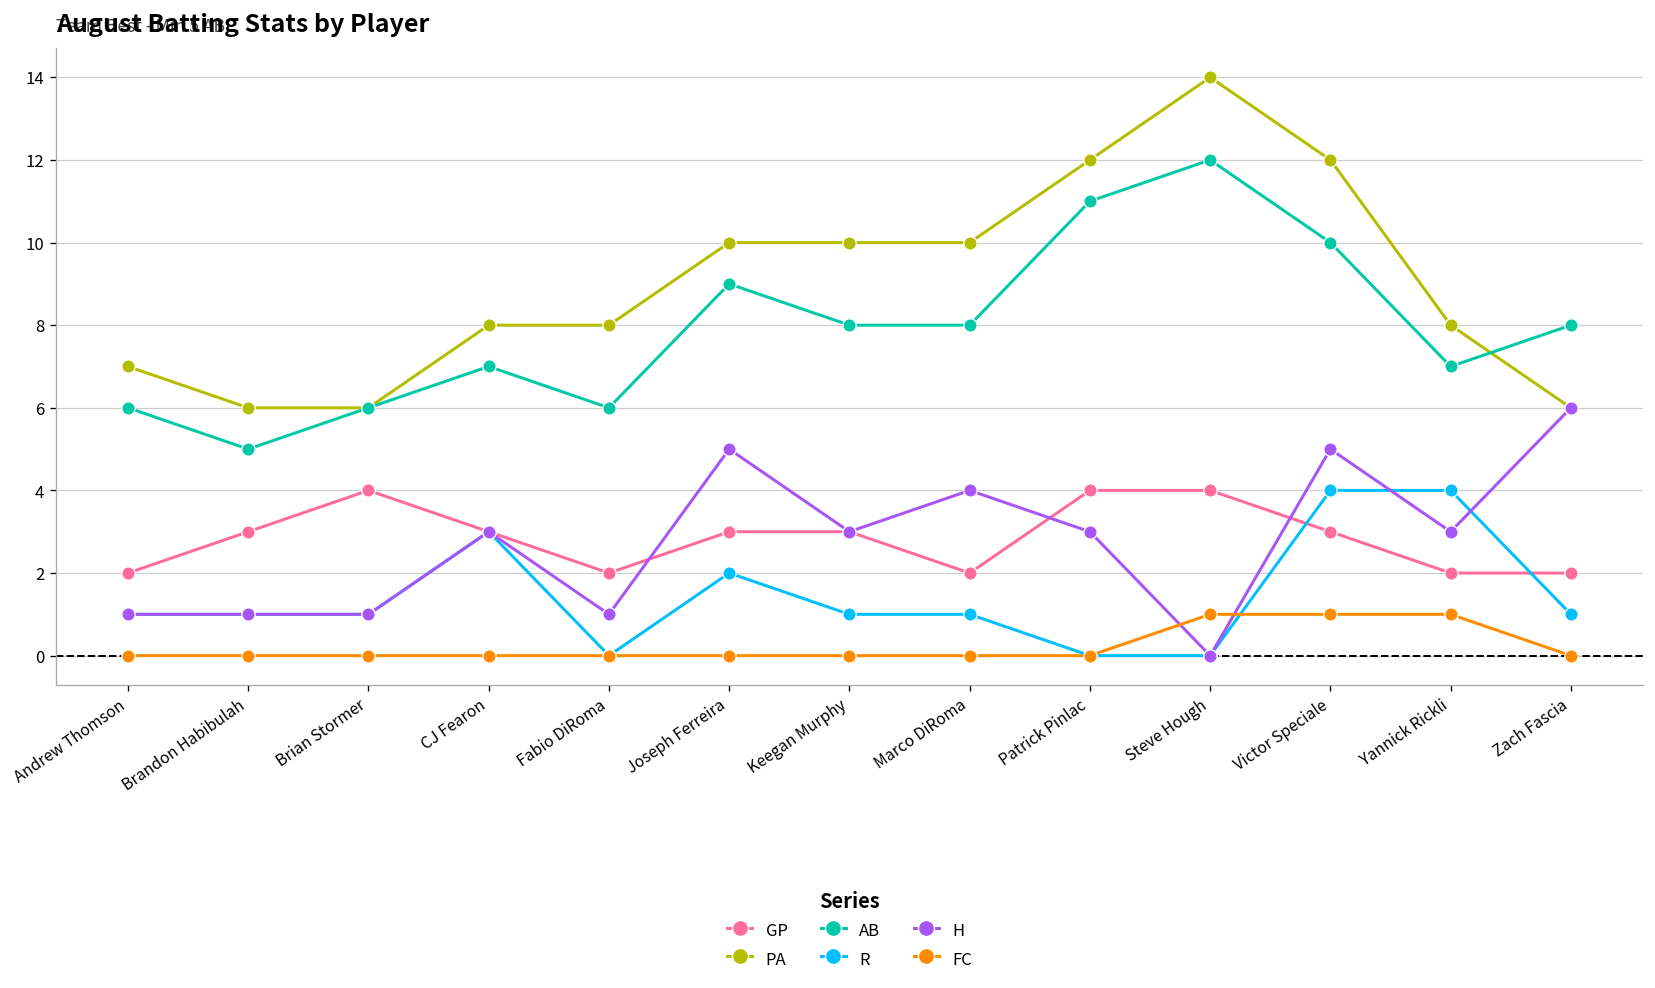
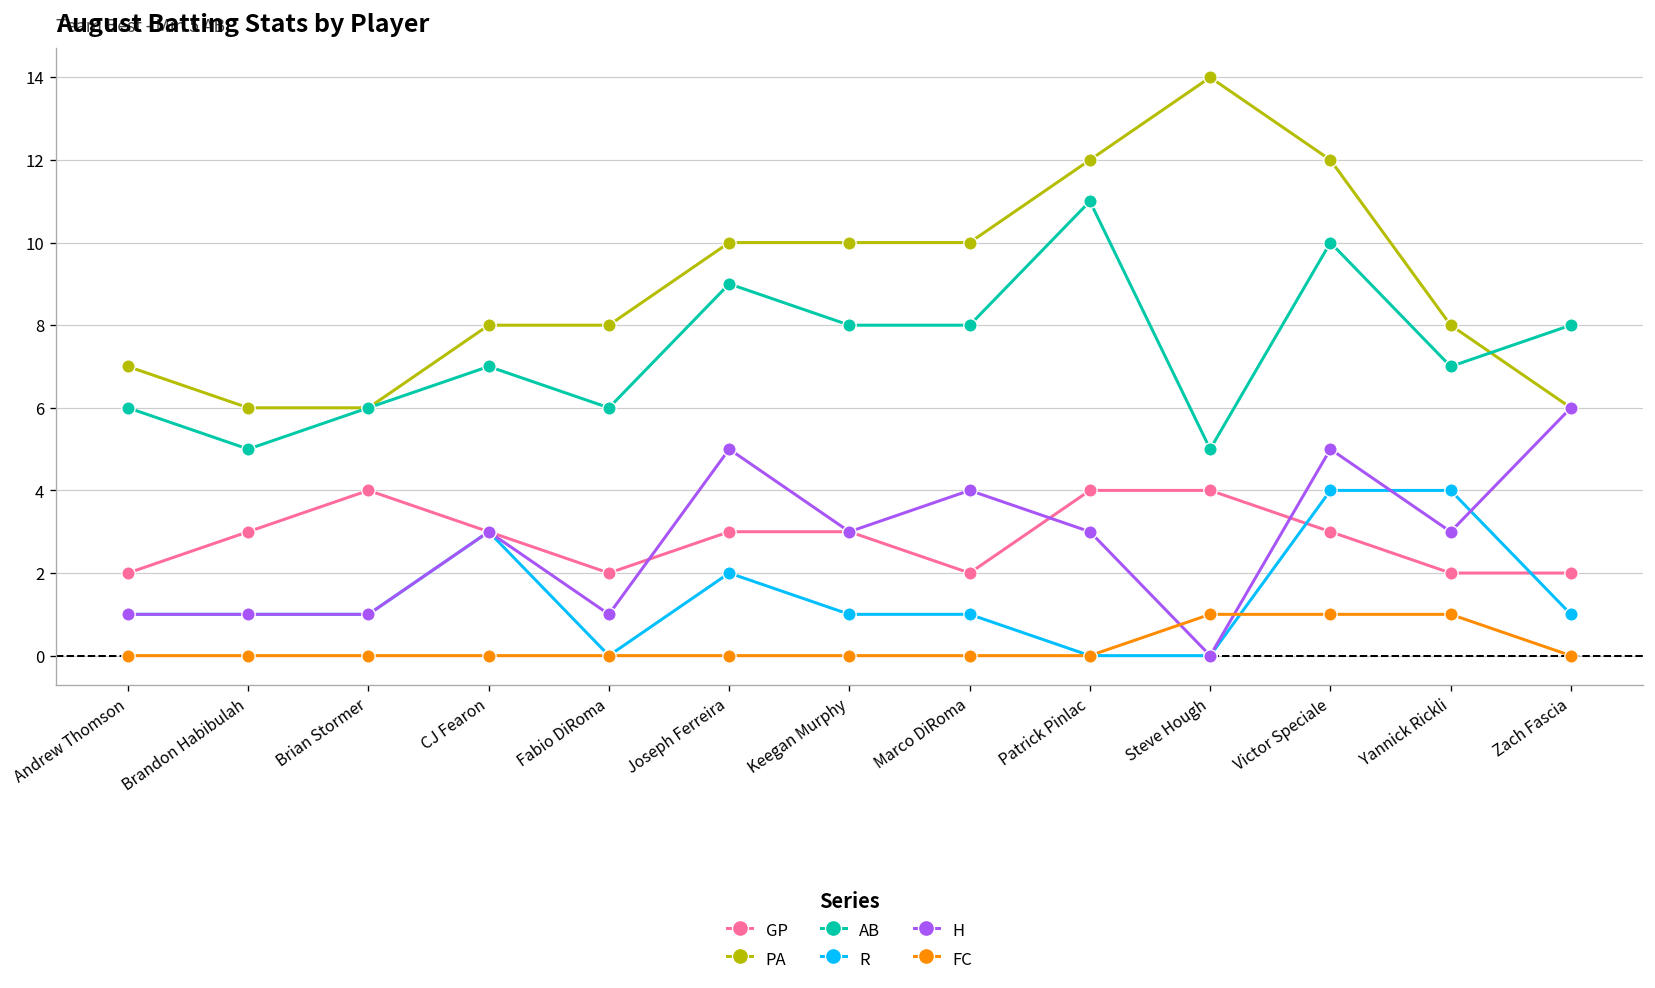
  {
    "GP": {
      "Andrew Thomson": 2,
      "Brandon Habibulah": 3,
      "Brian Stormer": 4,
      "Fabio DiRoma": 2,
      "Joseph Ferreira": 3,
      "Marco DiRoma": 2,
      "Patrick Pinlac": 4,
      "Steve Hough": 4,
      "Victor Speciale": 3,
      "Yannick Rickli": 2,
      "Zach Fascia": 2
    },
    "PA": {
      "Andrew Thomson": 7,
      "Brandon Habibulah": 6,
      "CJ Fearon": 8,
      "Fabio DiRoma": 8,
      "Joseph Ferreira": 10,
      "Keegan Murphy": 10,
      "Marco DiRoma": 10,
      "Patrick Pinlac": 12,
      "Steve Hough": 14,
      "Victor Speciale": 12,
      "Yannick Rickli": 8
    },
    "AB": {
      "Andrew Thomson": 6,
      "Brandon Habibulah": 5,
      "CJ Fearon": 7,
      "Fabio DiRoma": 6,
      "Joseph Ferreira": 9,
      "Keegan Murphy": 8,
      "Marco DiRoma": 8,
      "Patrick Pinlac": 11,
-     "Steve Hough": 12,
+     "Steve Hough": 5,
      "Victor Speciale": 10,
      "Yannick Rickli": 7,
      "Zach Fascia": 8
    },
    "R": {
      "Joseph Ferreira": 2,
      "Keegan Murphy": 1,
      "Marco DiRoma": 1,
      "Victor Speciale": 4,
      "Yannick Rickli": 4,
      "Zach Fascia": 1
    },
    "H": {
      "Fabio DiRoma": 1,
      "Joseph Ferreira": 5,
      "Marco DiRoma": 4,
      "Patrick Pinlac": 3,
      "Victor Speciale": 5,
      "Yannick Rickli": 3
    },
    "FC": {
      "Andrew Thomson": 0,
      "Brandon Habibulah": 0,
      "Brian Stormer": 0,
      "CJ Fearon": 0,
      "Joseph Ferreira": 0,
      "Keegan Murphy": 0,
      "Marco DiRoma": 0,
      "Steve Hough": 1,
      "Victor Speciale": 1,
      "Yannick Rickli": 1,
      "Zach Fascia": 0
    }
  }
